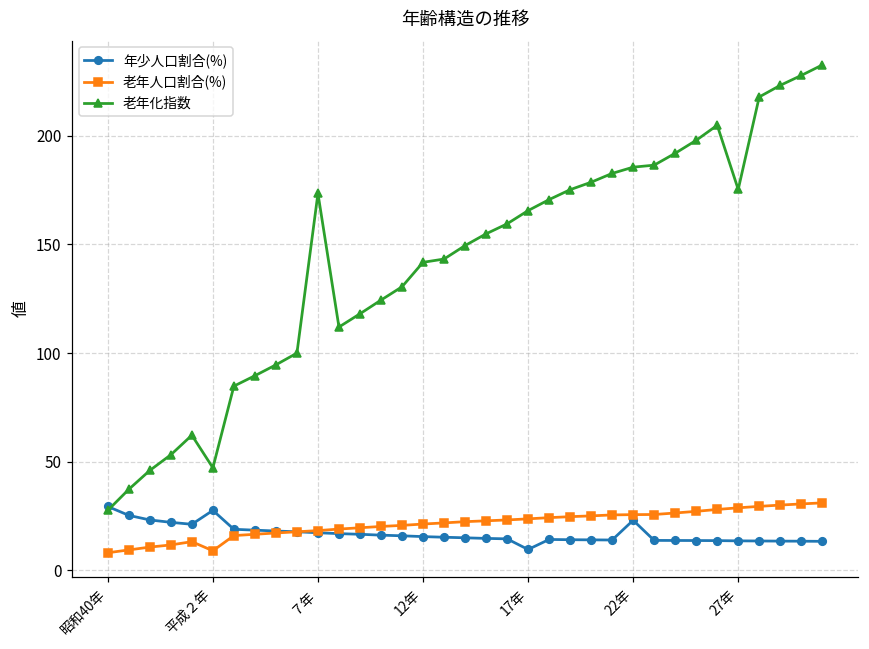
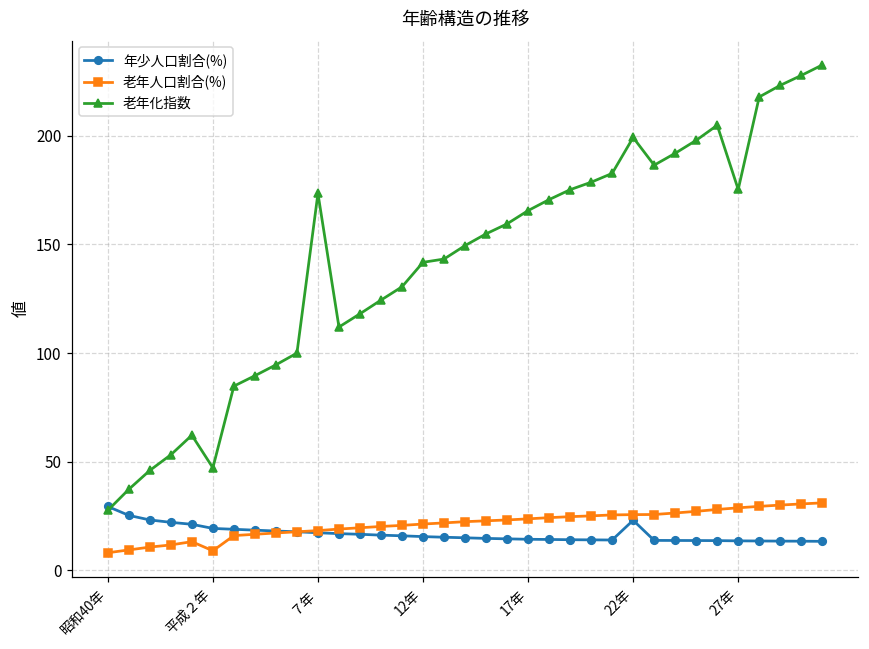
  {
    "年少人口割合(%)": {
      "昭和40年": 29,
-     "平成２年": 28,
+     "平成２年": 19,
      "12年": 16,
-     "17年": 10,
+     "17年": 14,
      "22年": 23,
      "27年": 14
    },
    "老年人口割合(%)": {
      "昭和40年": 8,
      "平成２年": 9,
      "12年": 21,
      "17年": 24,
      "22年": 26,
      "27年": 29
    },
    "老年化指数": {
      "昭和40年": 28,
      "平成２年": 47,
      "７年": 174,
      "12年": 142,
      "17年": 166,
-     "22年": 186,
+     "22年": 199,
      "27年": 175
    }
  }
